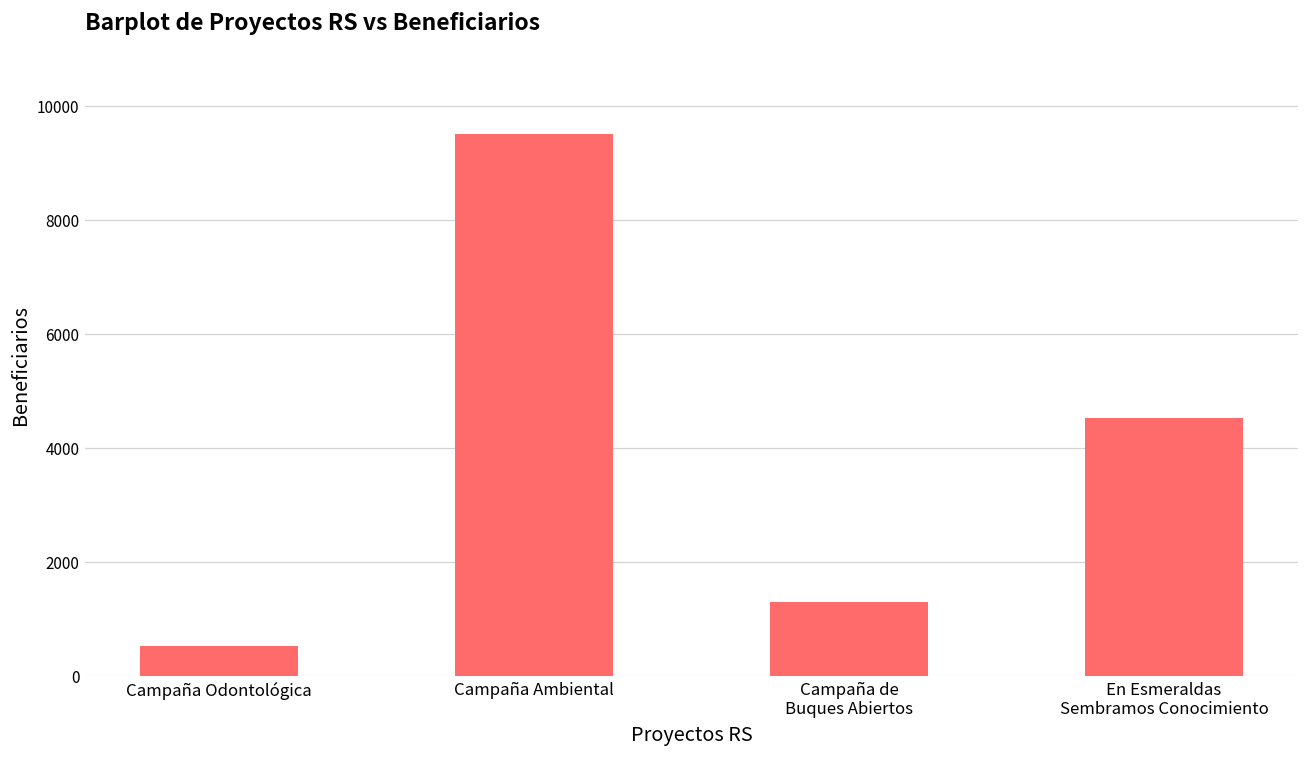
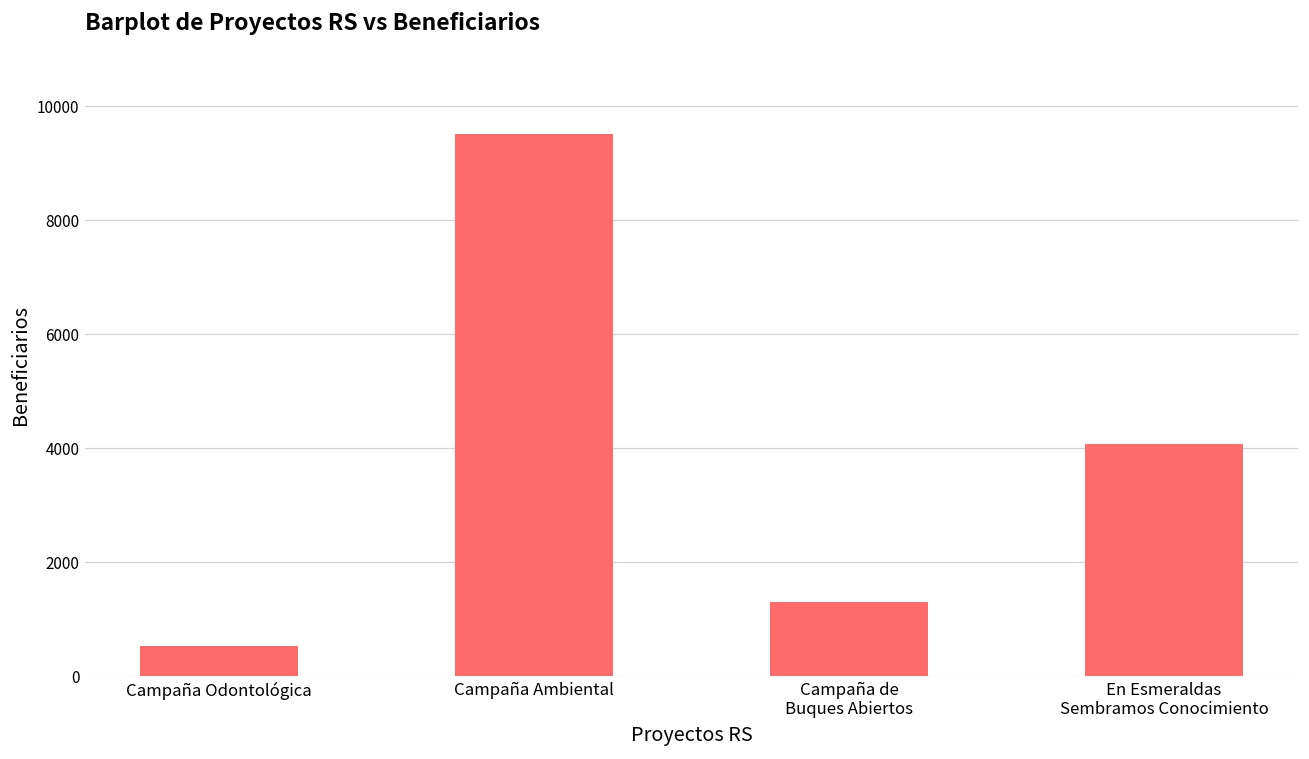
  {
    "Campaña Odontológica": 500,
    "Campaña Ambiental": 9500,
    "Campaña de Buques Abiertos": 1300,
-   "En Esmeraldas Sembramos Conocimiento": 4500
+   "En Esmeraldas Sembramos Conocimiento": 4100
  }
